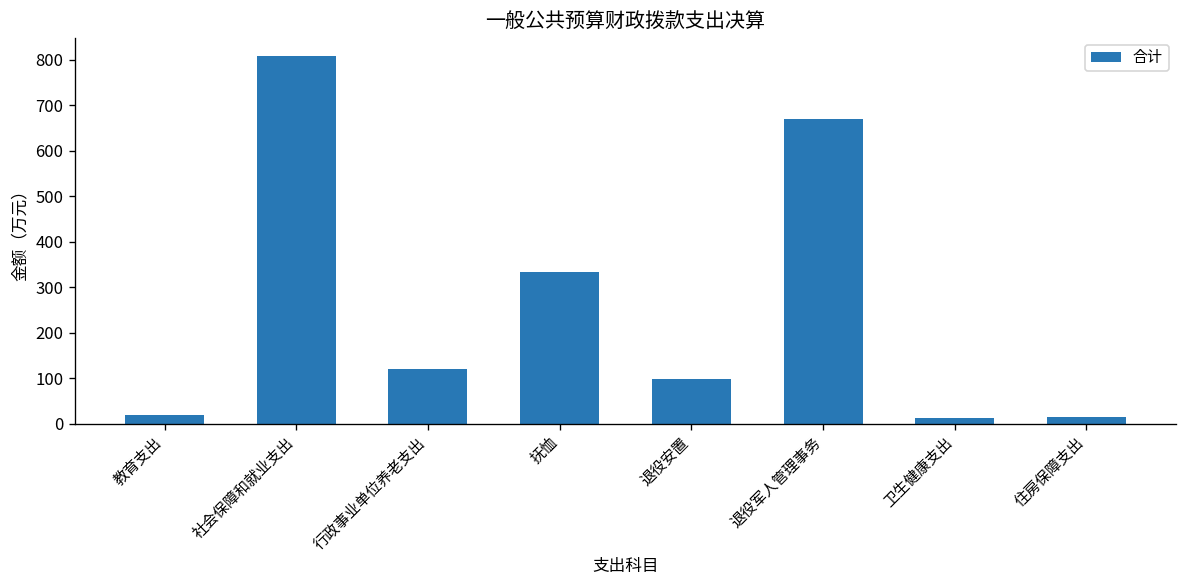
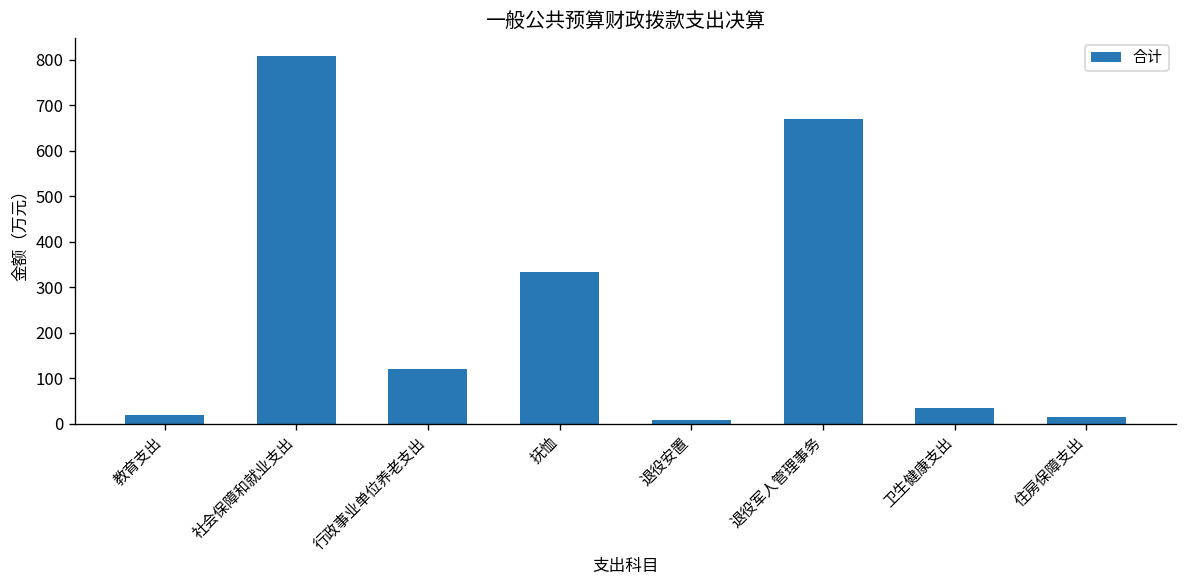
  {
    "教育支出": 20,
    "社会保障和就业支出": 810,
    "行政事业单位养老支出": 120,
    "抚恤": 330,
-   "退役安置": 100,
+   "退役安置": 10,
    "退役军人管理事务": 670,
-   "卫生健康支出": 10,
+   "卫生健康支出": 30,
    "住房保障支出": 10
  }
